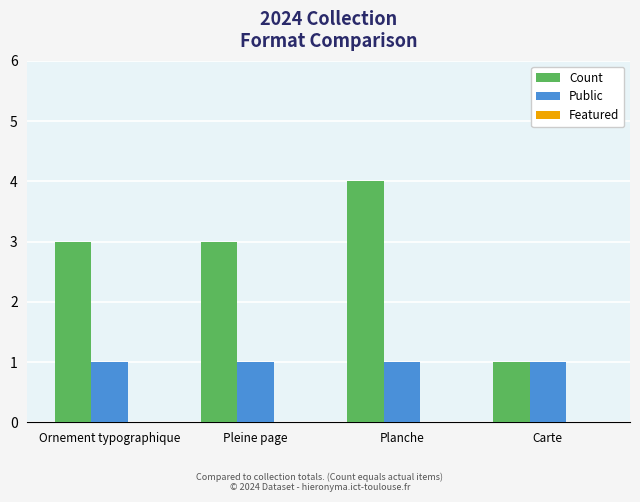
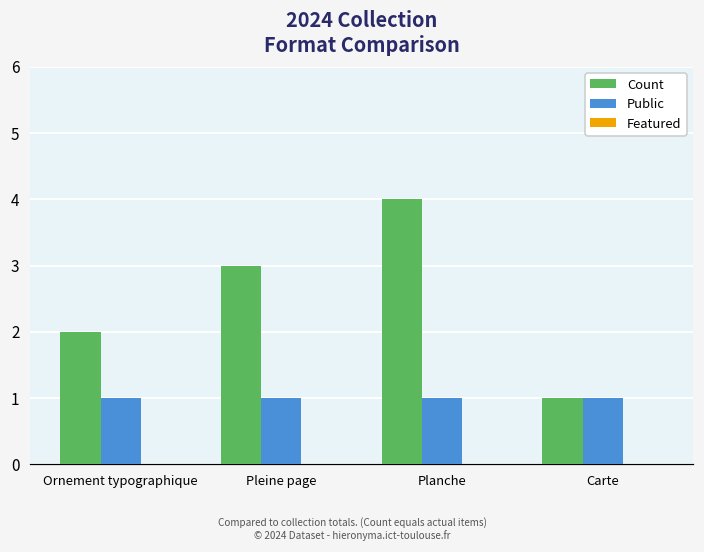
  {
    "Count": {
-     "Ornement typographique": 3,
+     "Ornement typographique": 2,
      "Pleine page": 3,
      "Planche": 4,
      "Carte": 1
    },
    "Public": {
      "Ornement typographique": 1,
      "Pleine page": 1,
      "Planche": 1,
      "Carte": 1
    },
    "Featured": {
      "Ornement typographique": 0,
      "Pleine page": 0,
      "Planche": 0,
      "Carte": 0
    }
  }
